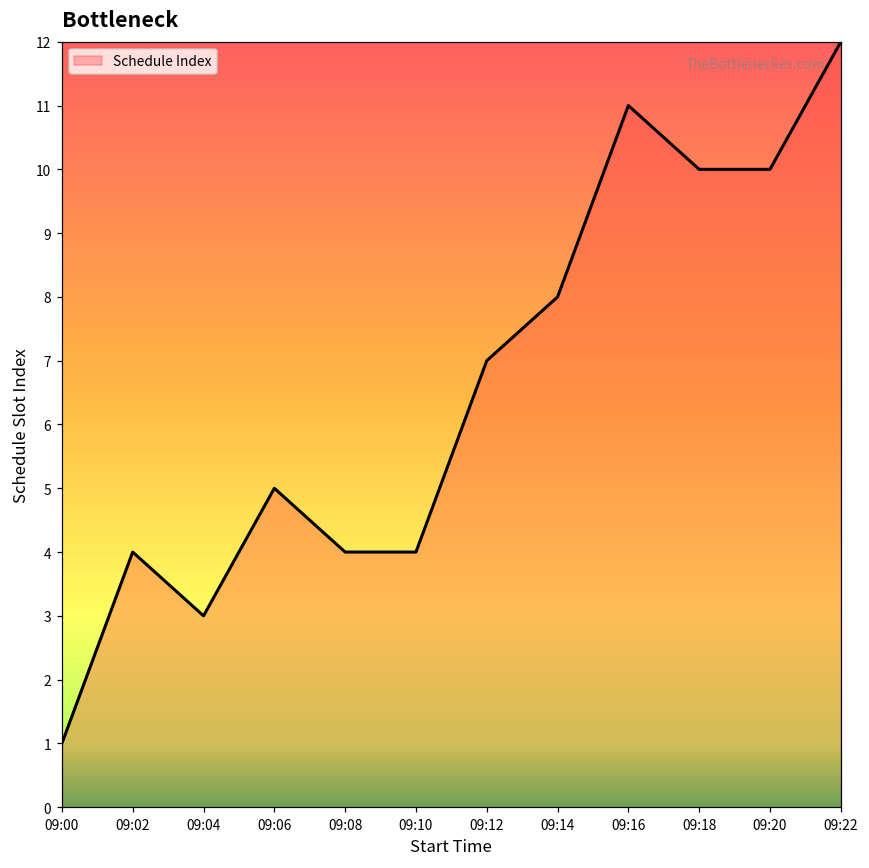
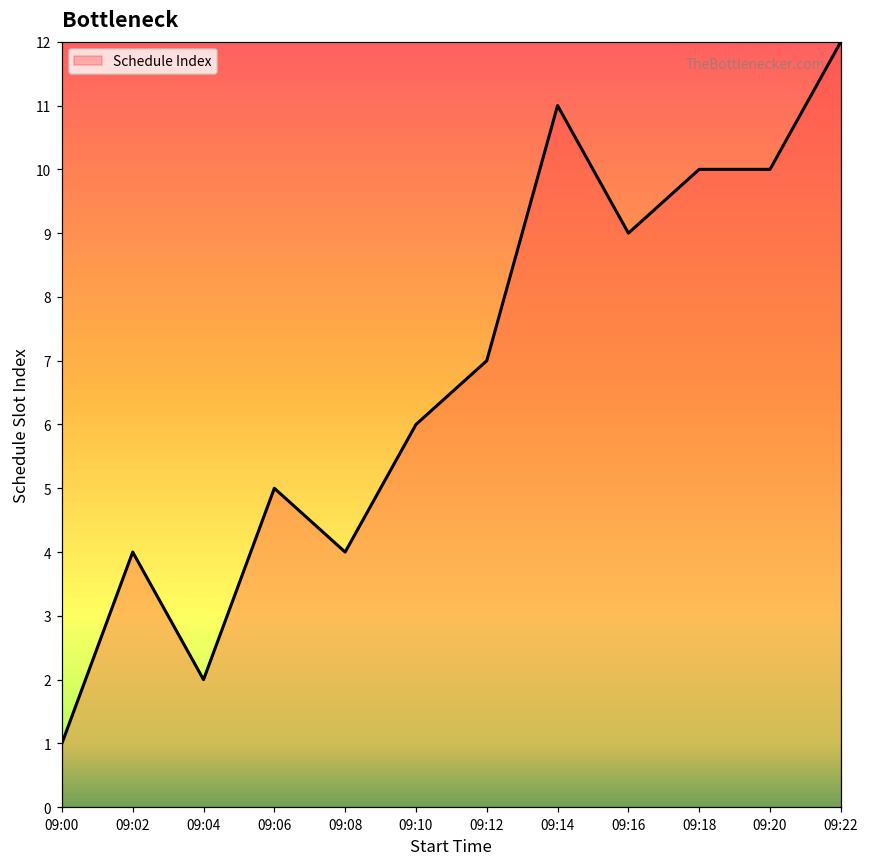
  {
    "09:00": 1,
    "09:02": 4,
-   "09:04": 3,
+   "09:04": 2,
    "09:06": 5,
    "09:08": 4,
-   "09:10": 4,
+   "09:10": 6,
    "09:12": 7,
-   "09:14": 8,
-   "09:16": 11,
+   "09:14": 11,
+   "09:16": 9,
    "09:18": 10,
    "09:20": 10,
    "09:22": 12
  }
